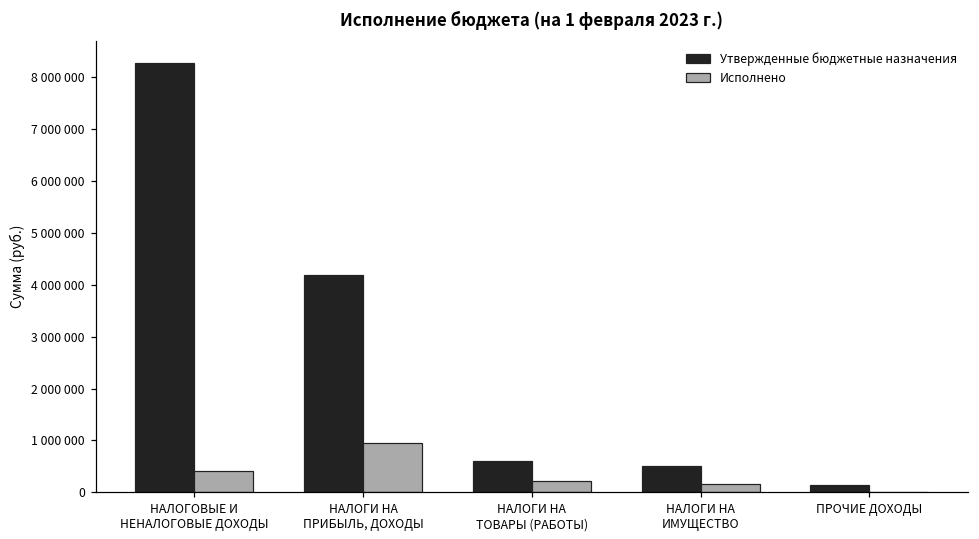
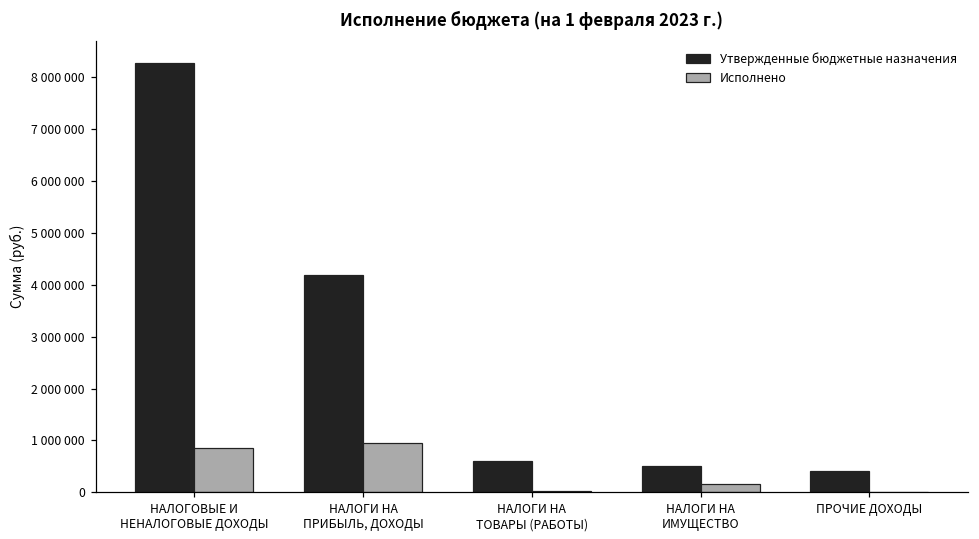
  {
    "Утвержденные бюджетные назначения": {
      "НАЛОГОВЫЕ И НЕНАЛОГОВЫЕ ДОХОДЫ": 8300000,
      "НАЛОГИ НА ПРИБЫЛЬ, ДОХОДЫ": 4200000,
      "НАЛОГИ НА ТОВАРЫ (РАБОТЫ)": 600000,
      "НАЛОГИ НА ИМУЩЕСТВО": 500000,
-     "ПРОЧИЕ ДОХОДЫ": 100000
+     "ПРОЧИЕ ДОХОДЫ": 400000
    },
    "Исполнено": {
-     "НАЛОГОВЫЕ И НЕНАЛОГОВЫЕ ДОХОДЫ": 400000,
+     "НАЛОГОВЫЕ И НЕНАЛОГОВЫЕ ДОХОДЫ": 800000,
      "НАЛОГИ НА ПРИБЫЛЬ, ДОХОДЫ": 1000000,
-     "НАЛОГИ НА ТОВАРЫ (РАБОТЫ)": 200000,
+     "НАЛОГИ НА ТОВАРЫ (РАБОТЫ)": 0,
      "НАЛОГИ НА ИМУЩЕСТВО": 200000,
      "ПРОЧИЕ ДОХОДЫ": 0
    }
  }
